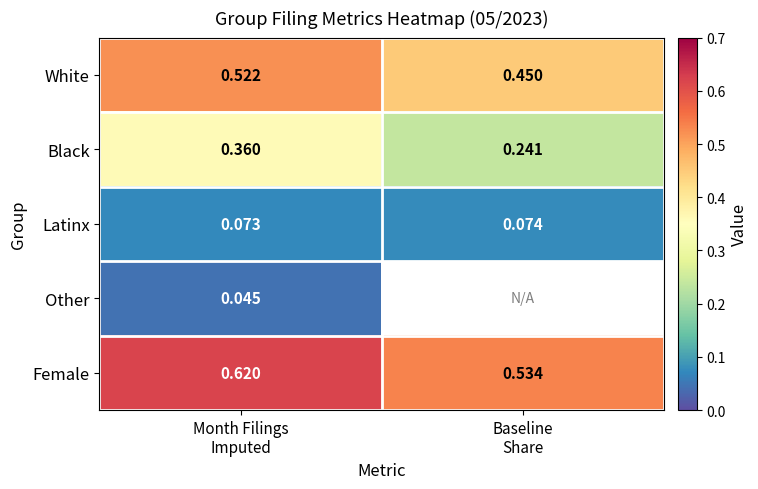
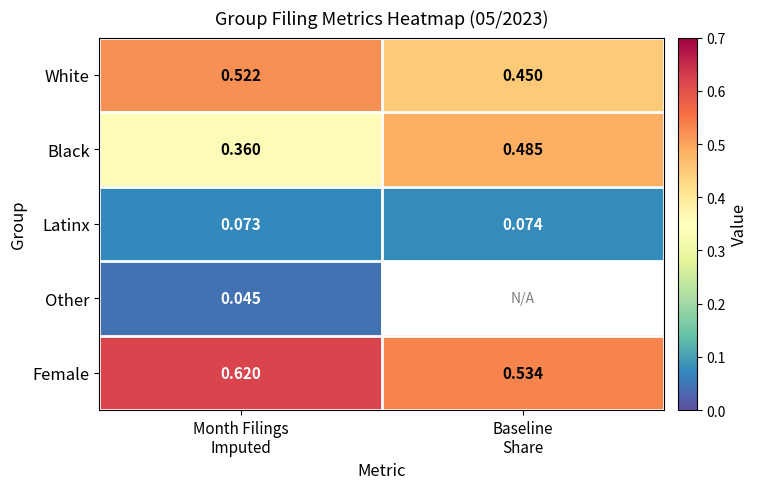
  {
    "White": {
      "Month Filings Imputed": 0.522,
      "Baseline Share": 0.450
    },
    "Black": {
      "Month Filings Imputed": 0.360,
-     "Baseline Share": 0.241
+     "Baseline Share": 0.485
    },
    "Latinx": {
      "Month Filings Imputed": 0.073,
      "Baseline Share": 0.074
    },
    "Other": {
      "Month Filings Imputed": 0.045
    },
    "Female": {
      "Month Filings Imputed": 0.620,
      "Baseline Share": 0.534
    }
  }
